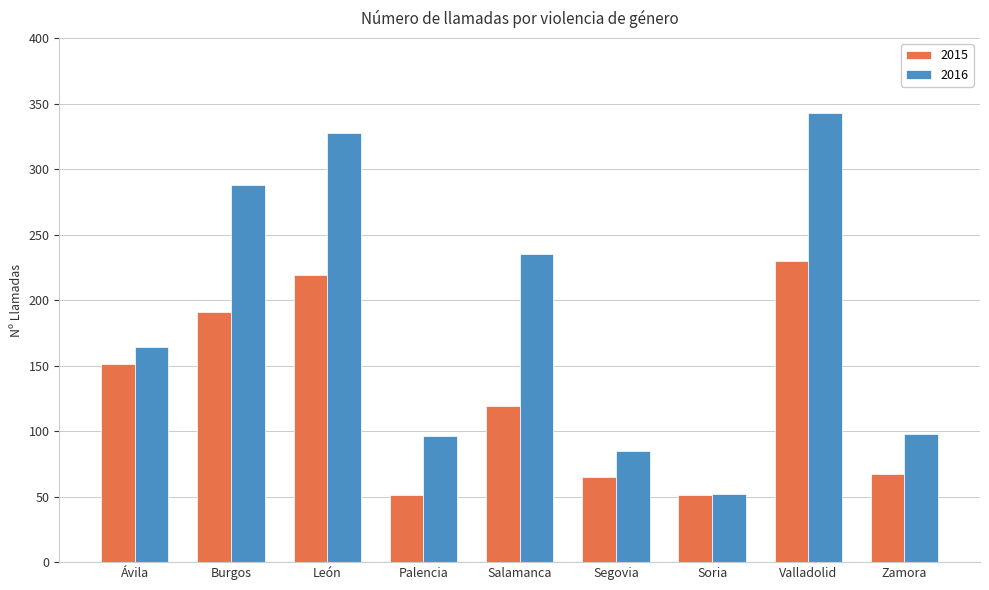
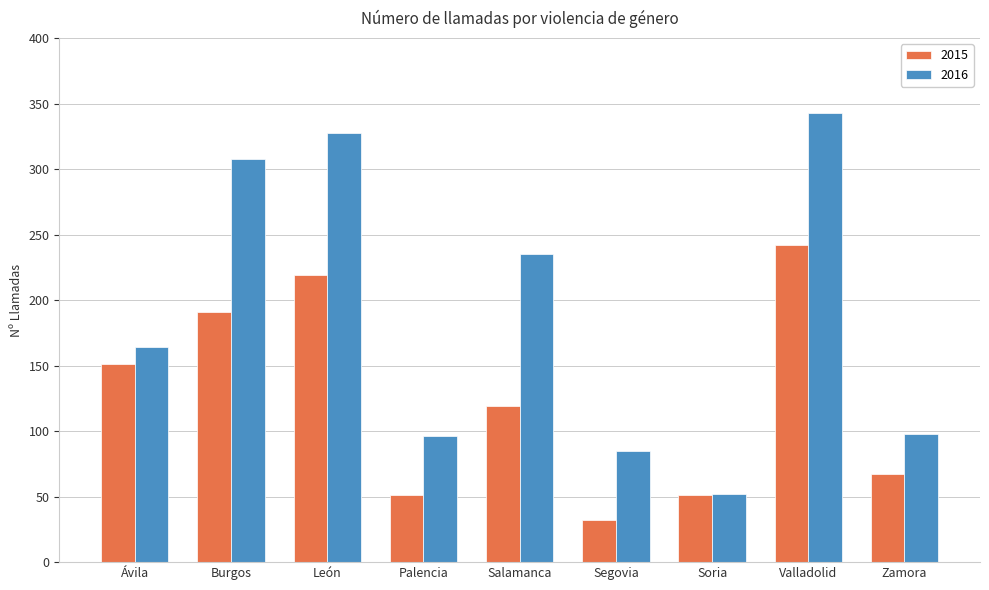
  {
    "2015": {
      "Ávila": 151,
      "Burgos": 191,
      "León": 219,
      "Palencia": 51,
      "Salamanca": 119,
-     "Segovia": 65,
+     "Segovia": 32,
      "Soria": 51,
-     "Valladolid": 230,
+     "Valladolid": 242,
      "Zamora": 67
    },
    "2016": {
      "Ávila": 164,
-     "Burgos": 288,
+     "Burgos": 308,
      "León": 328,
      "Palencia": 96,
      "Salamanca": 235,
      "Segovia": 85,
      "Soria": 52,
      "Valladolid": 343,
      "Zamora": 98
    }
  }
